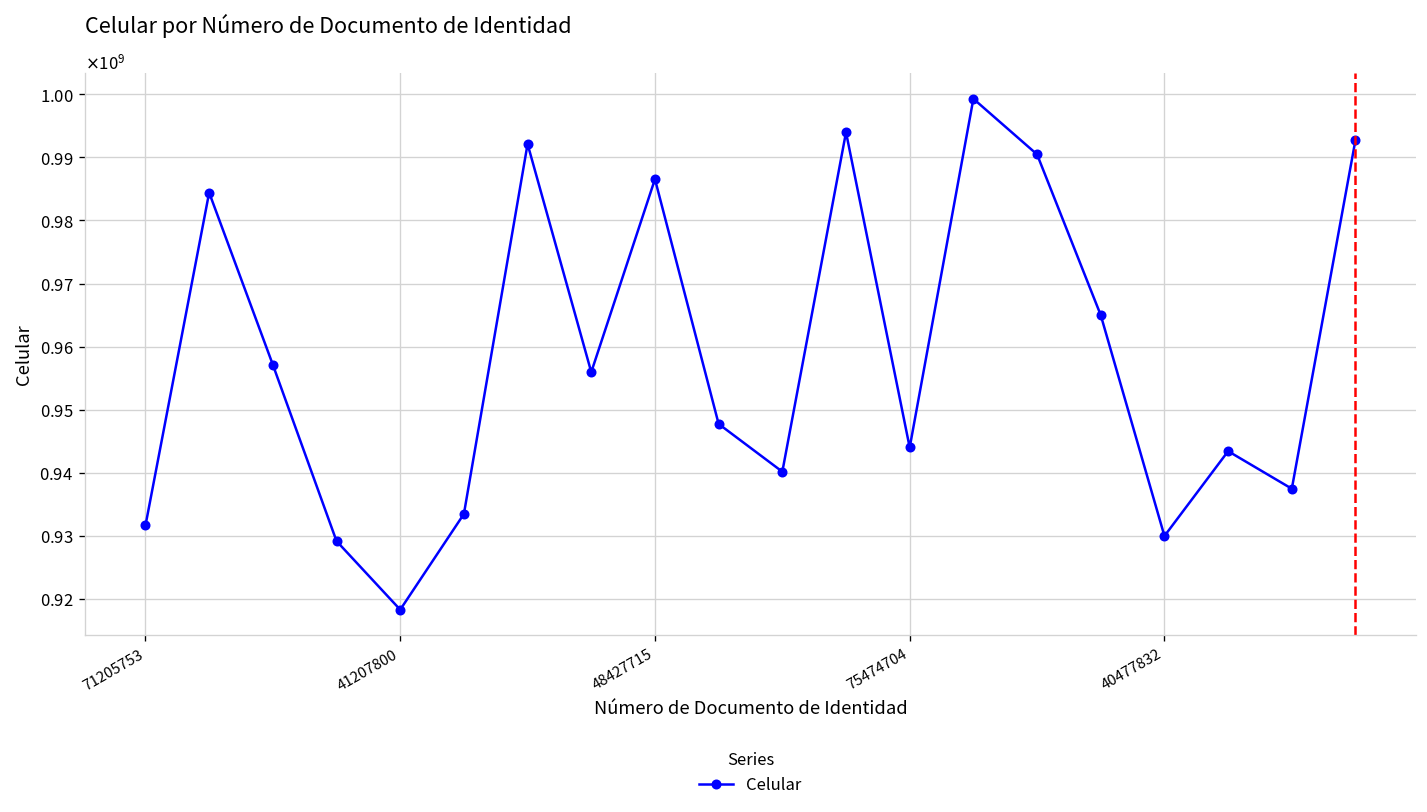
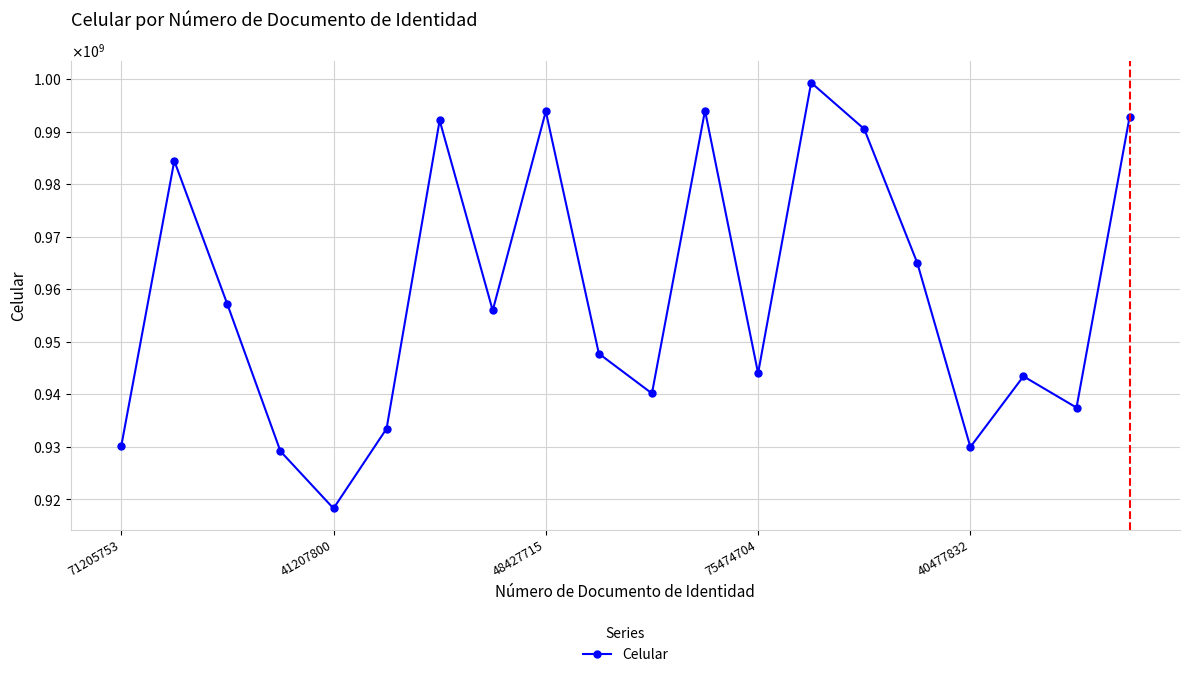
  {
-   "71205753": 932000000,
+   "71205753": 930000000,
    "41207800": 918000000,
-   "48427715": 987000000,
+   "48427715": 994000000,
    "75474704": 944000000,
    "40477832": 930000000
  }
